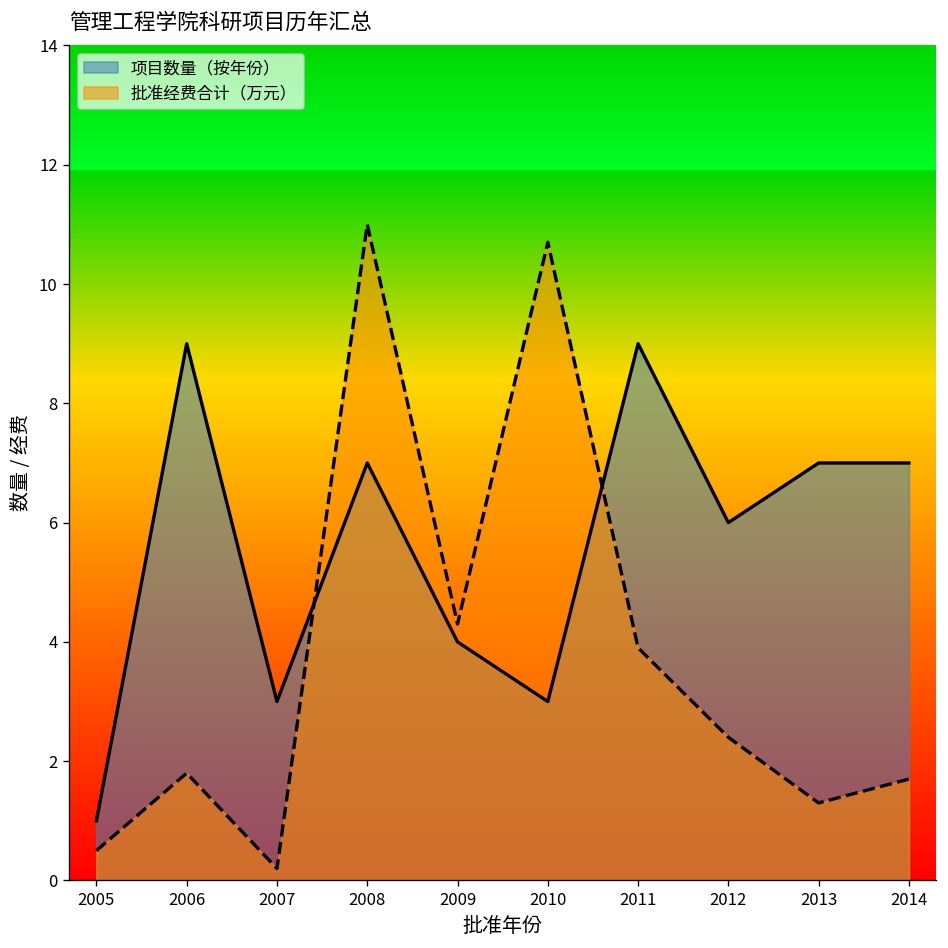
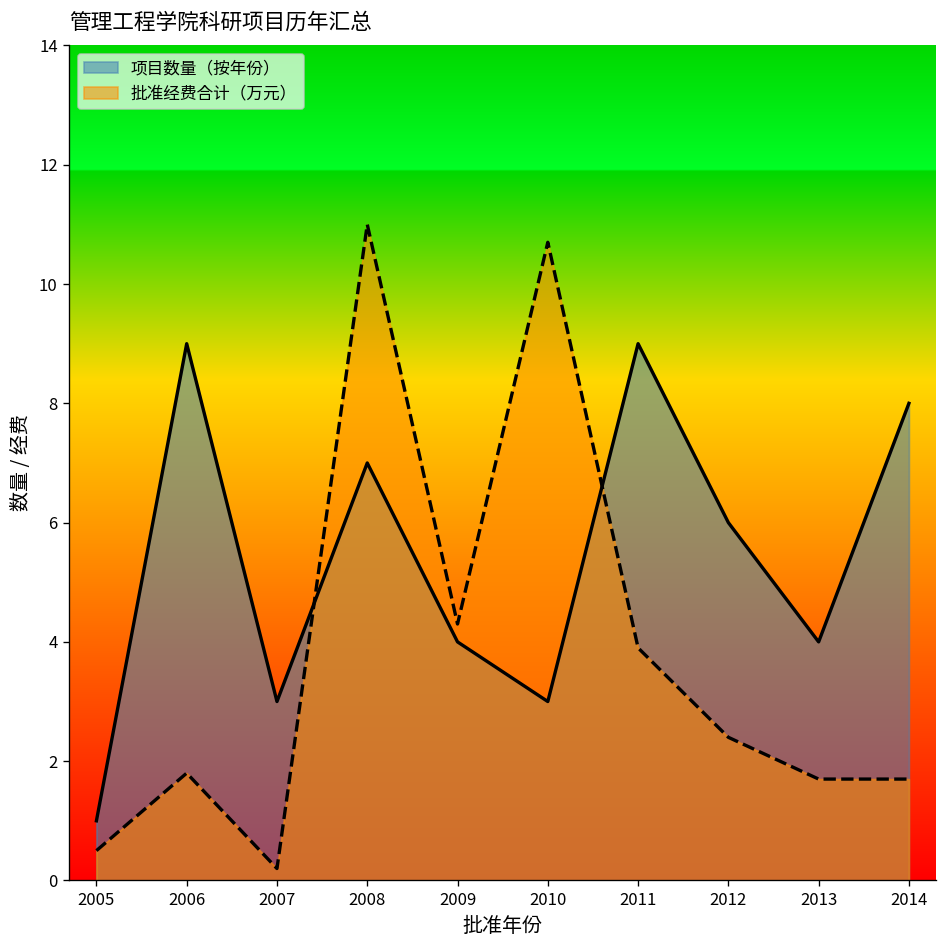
  {
    "项目数量（按年份）": {
      "2005": 1,
      "2006": 9,
      "2007": 3,
      "2008": 7,
      "2009": 4,
      "2010": 3,
      "2011": 9,
      "2012": 6,
-     "2013": 7,
-     "2014": 7
+     "2013": 4,
+     "2014": 8
    },
    "批准经费合计（万元）": {
      "2005": 0.5,
      "2006": 1.8,
      "2007": 0.2,
      "2008": 11.0,
      "2009": 4.3,
      "2010": 10.7,
      "2011": 3.9,
      "2012": 2.4,
-     "2013": 1.3,
+     "2013": 1.7,
      "2014": 1.7
    }
  }
